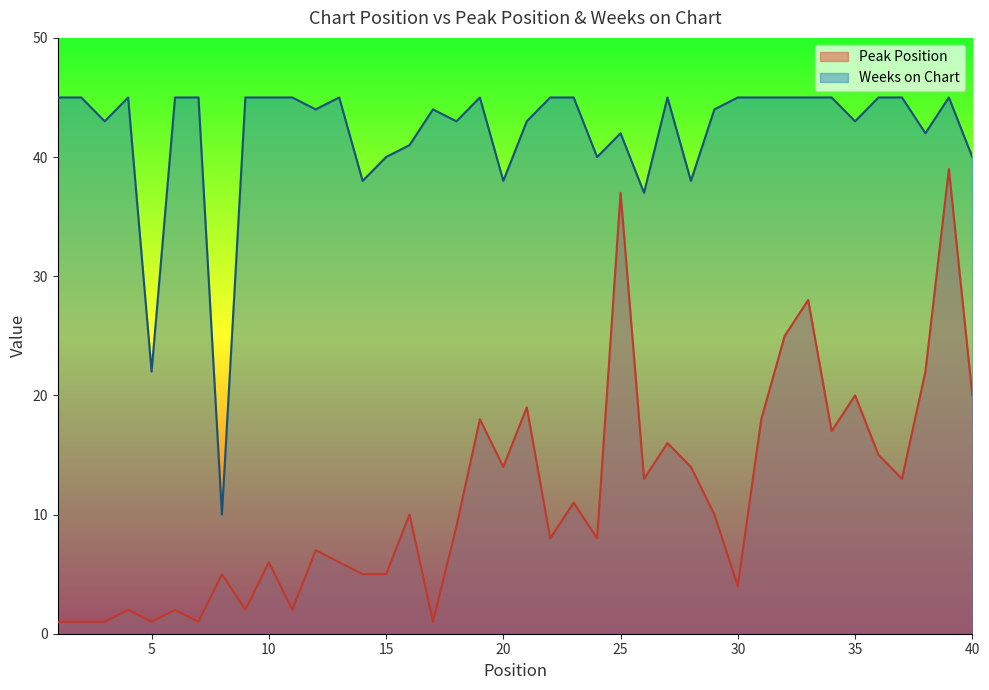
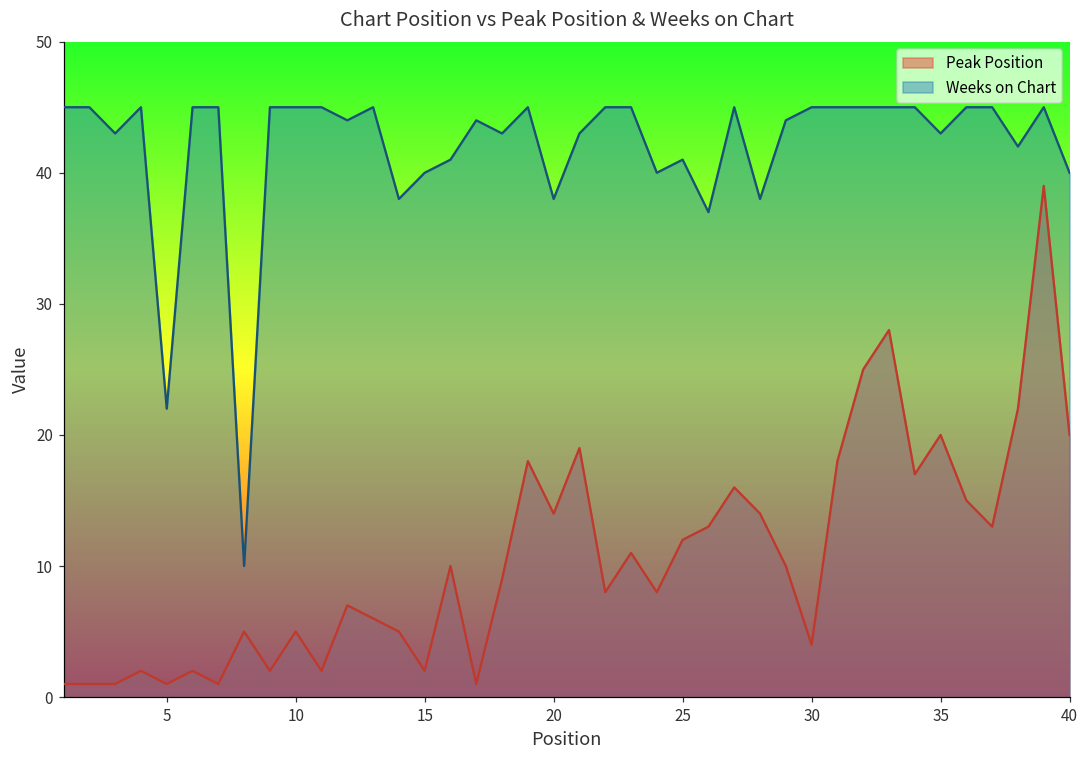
  {
    "Peak Position": {
      "5": 1,
-     "10": 6,
-     "15": 5,
+     "10": 5,
+     "15": 2,
      "20": 14,
-     "25": 37,
+     "25": 12,
      "30": 4,
      "35": 20,
      "40": 20
    },
    "Weeks on Chart": {
      "5": 22,
      "10": 45,
      "15": 40,
      "20": 38,
-     "25": 42,
+     "25": 41,
      "30": 45,
      "35": 43,
      "40": 40
    }
  }
